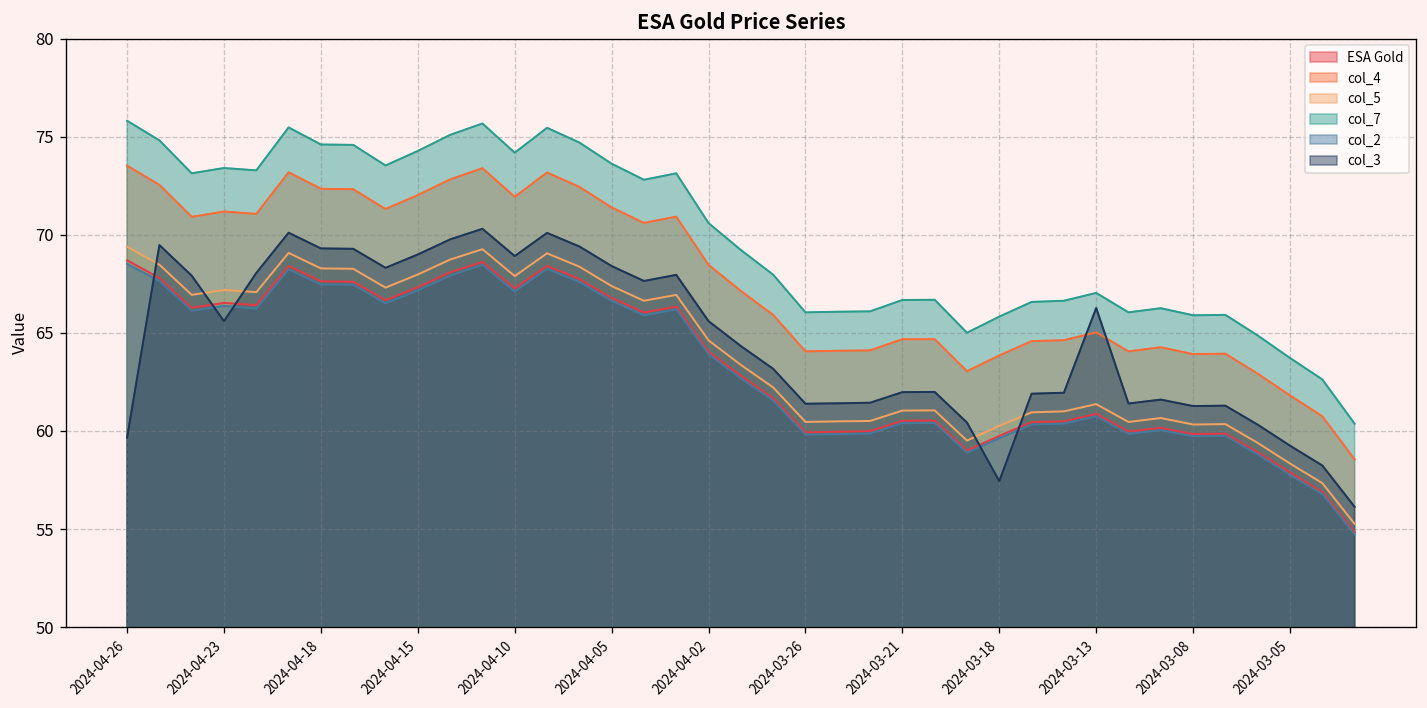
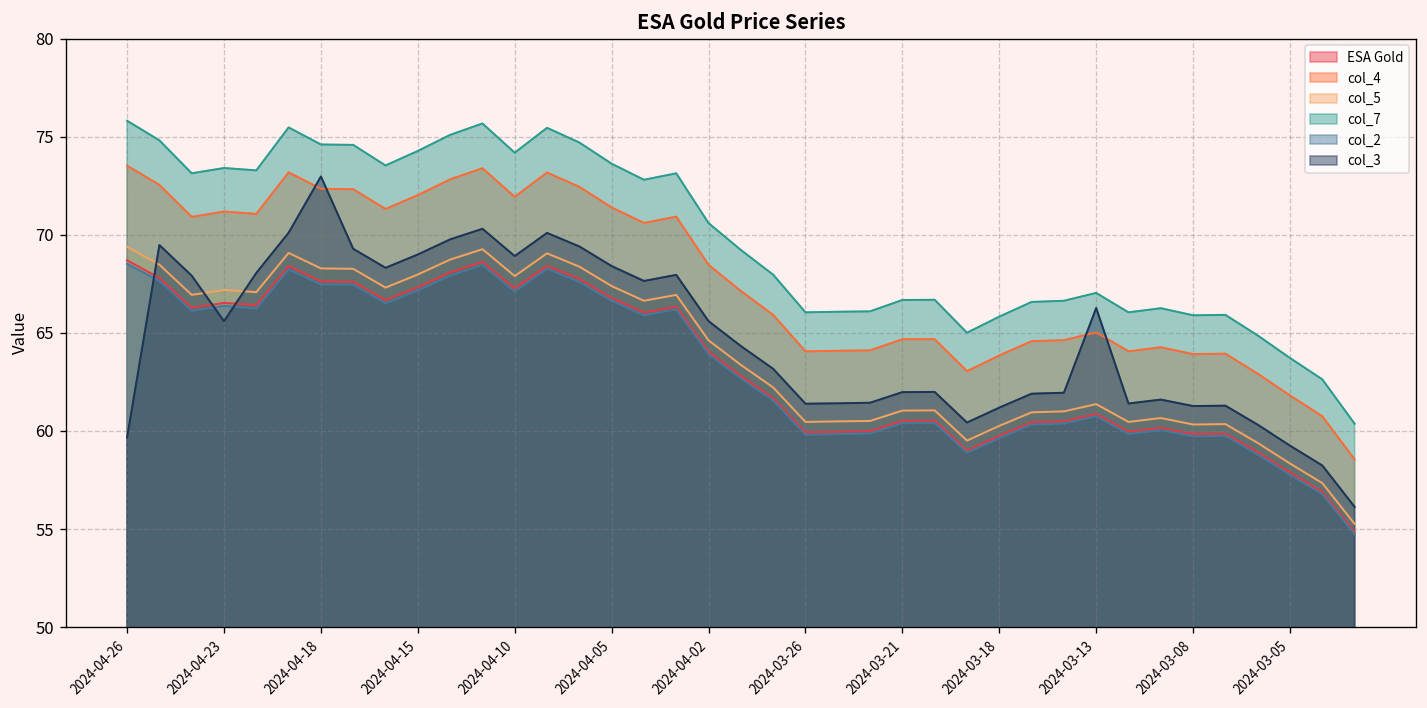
  {
    "col_3": {
      "2024-04-26": 59.7,
      "2024-04-23": 65.6,
-     "2024-04-18": 69.3,
+     "2024-04-18": 73.0,
      "2024-04-15": 69.0,
      "2024-04-10": 68.9,
      "2024-04-05": 68.4,
      "2024-04-02": 65.6,
      "2024-03-26": 61.4,
      "2024-03-21": 62.0,
-     "2024-03-18": 57.4,
+     "2024-03-18": 61.2,
      "2024-03-13": 66.3,
      "2024-03-08": 61.3,
      "2024-03-05": 59.3
    }
  }
